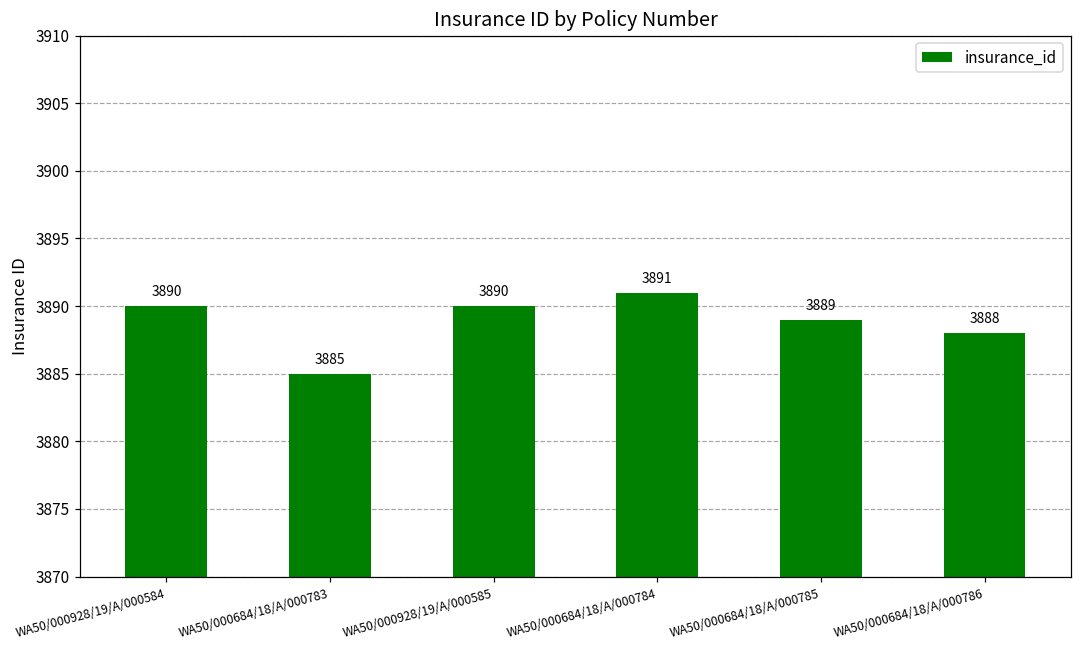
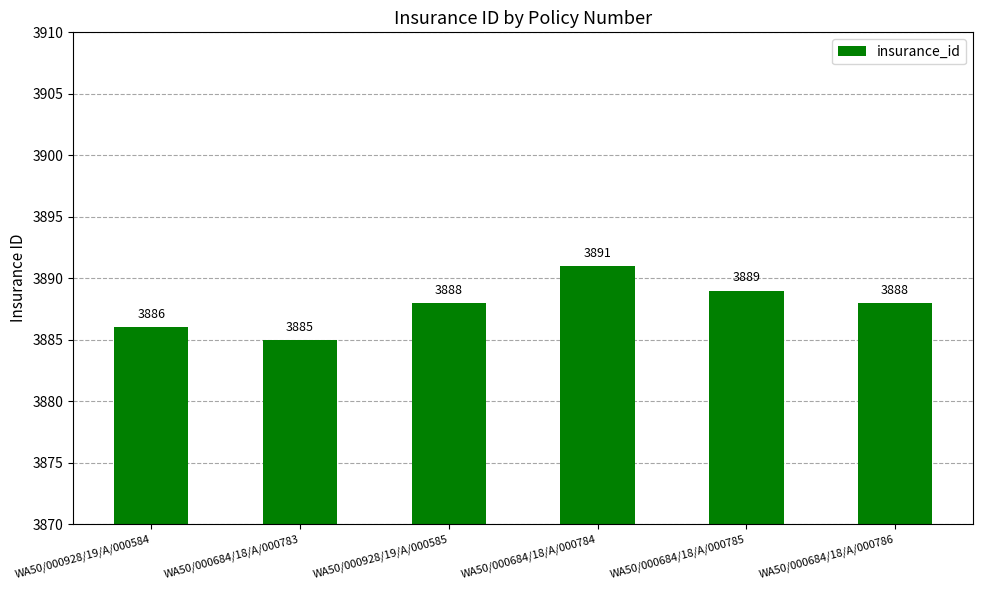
  {
-   "WA50/000928/19/A/000584": 3890,
+   "WA50/000928/19/A/000584": 3886,
    "WA50/000684/18/A/000783": 3885,
-   "WA50/000928/19/A/000585": 3890,
+   "WA50/000928/19/A/000585": 3888,
    "WA50/000684/18/A/000784": 3891,
    "WA50/000684/18/A/000785": 3889,
    "WA50/000684/18/A/000786": 3888
  }
